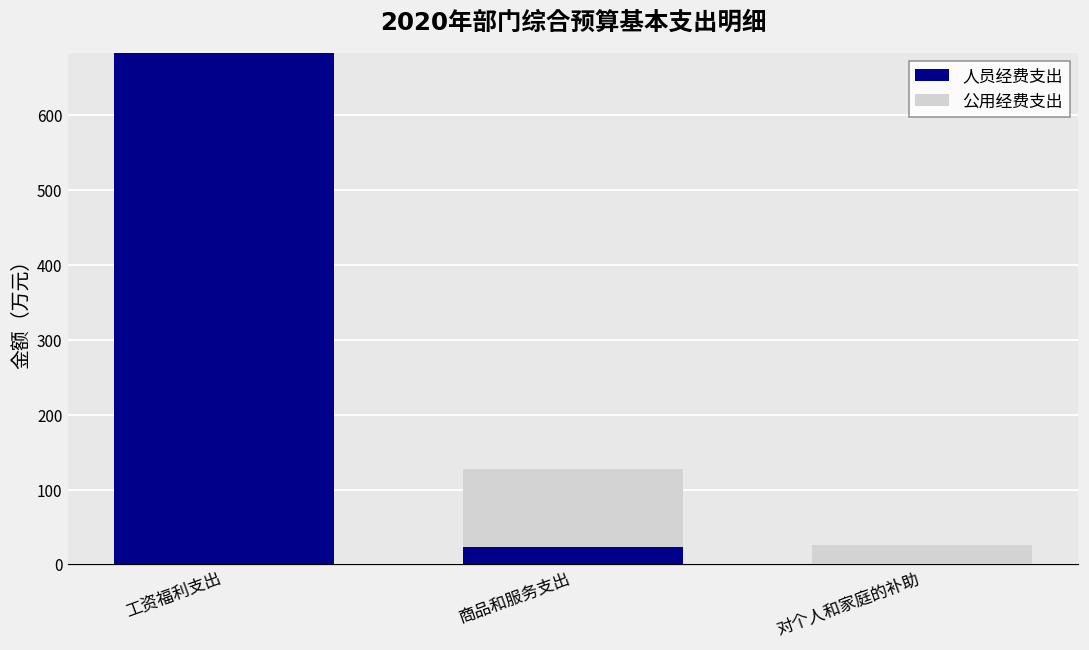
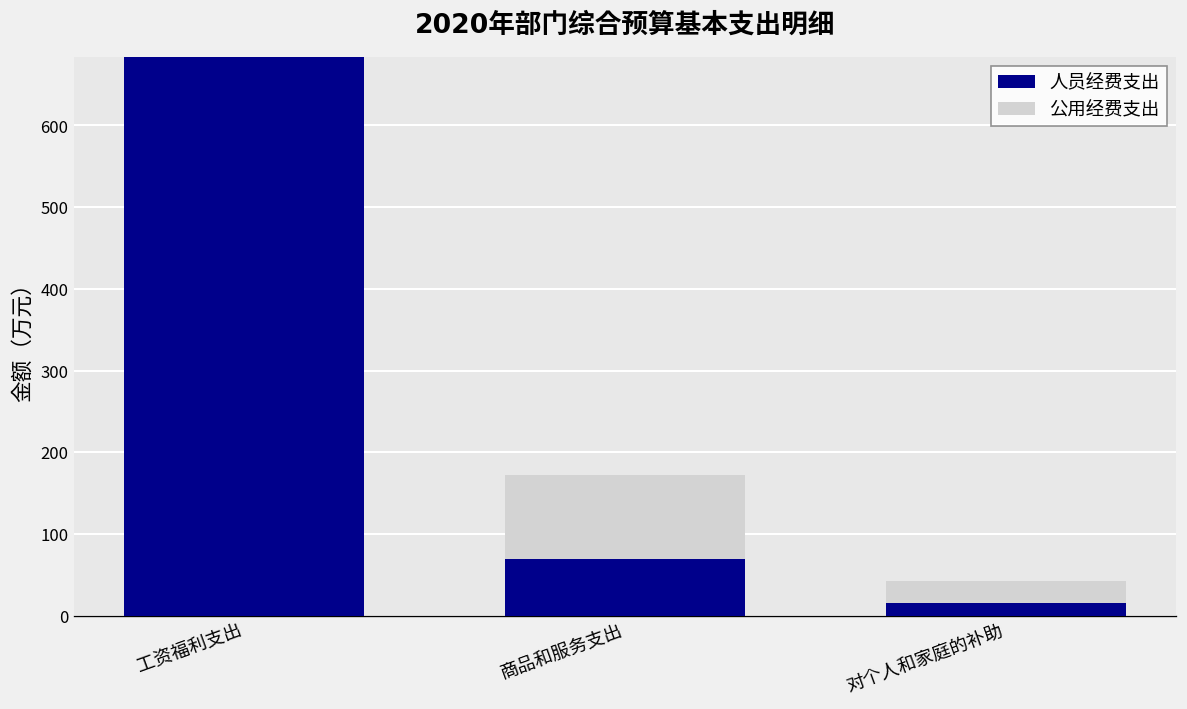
  {
    "人员经费支出": {
      "工资福利支出": 680,
-     "商品和服务支出": 20,
-     "对个人和家庭的补助": 0
+     "商品和服务支出": 70,
+     "对个人和家庭的补助": 20
    },
    "公用经费支出": {
      "工资福利支出": 0,
      "商品和服务支出": 100,
      "对个人和家庭的补助": 30
    }
  }
